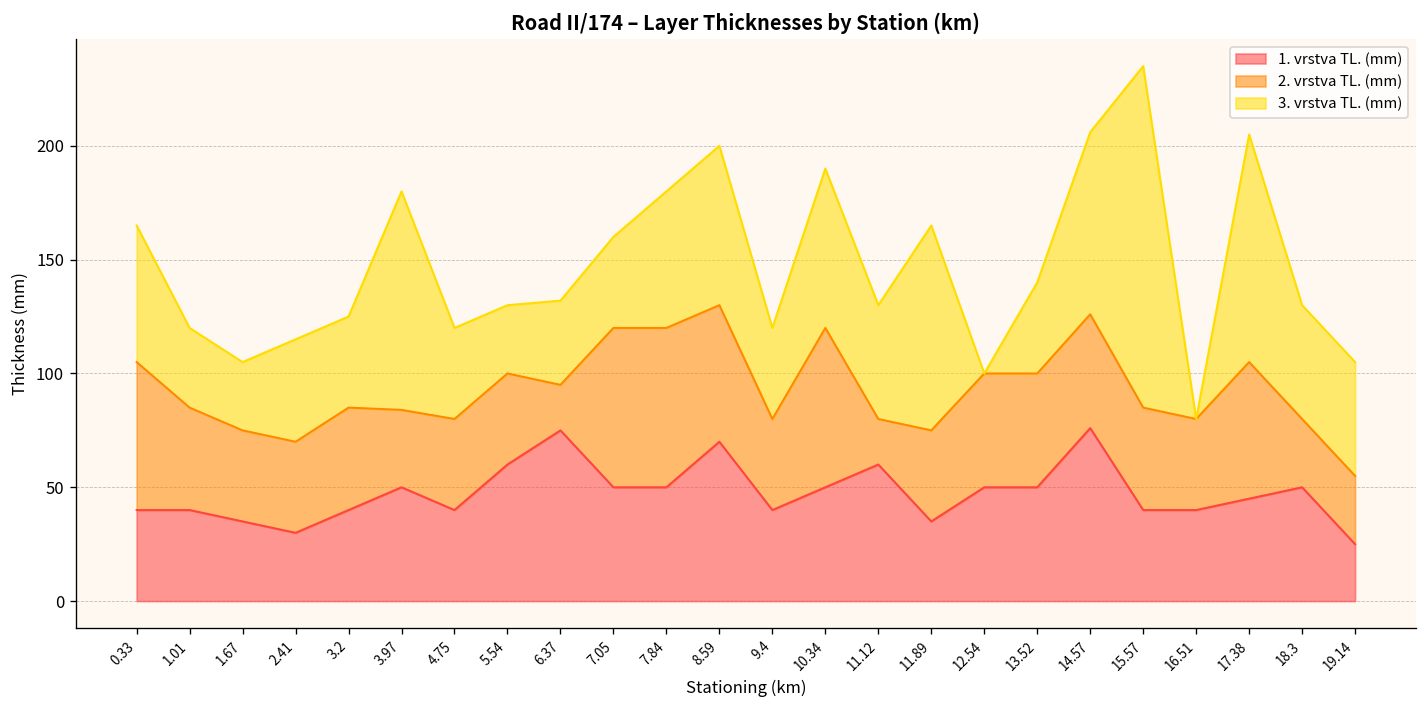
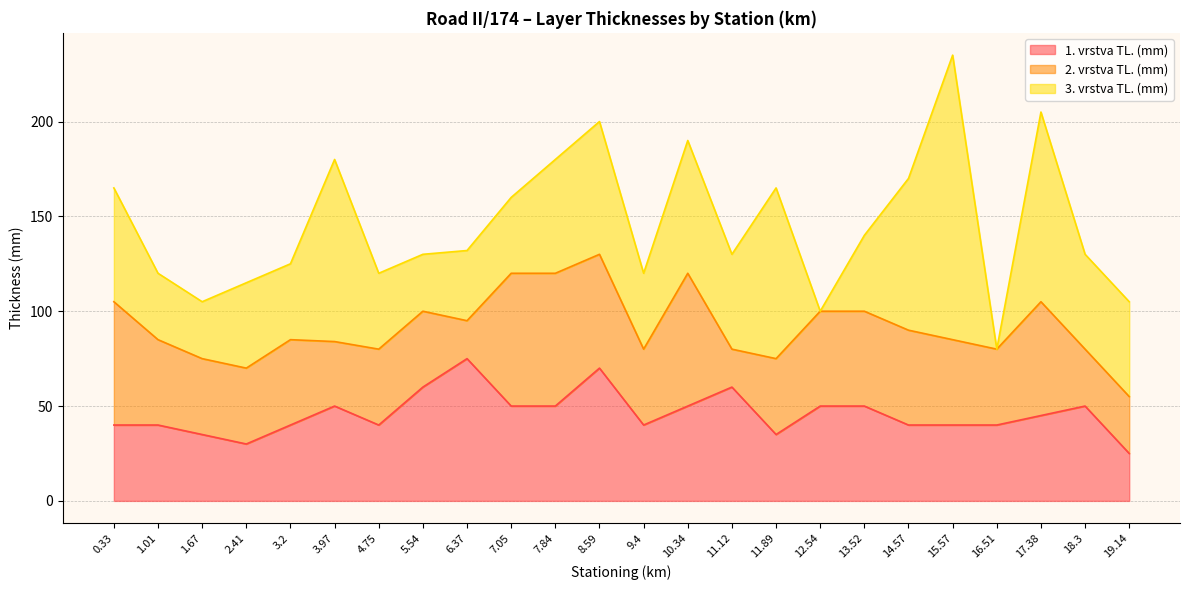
  {
    "1. vrstva TL. (mm)": {
      "0.33": 40,
      "1.01": 40,
      "1.67": 35,
      "2.41": 30,
      "3.2": 40,
      "3.97": 50,
      "4.75": 40,
      "5.54": 60,
      "6.37": 75,
      "7.05": 50,
      "7.84": 50,
      "8.59": 70,
      "9.4": 40,
      "10.34": 50,
      "11.12": 60,
      "11.89": 35,
      "12.54": 50,
      "13.52": 50,
-     "14.57": 76,
+     "14.57": 40,
      "15.57": 40,
      "16.51": 40,
      "17.38": 45,
      "18.3": 50,
      "19.14": 25
    },
    "2. vrstva TL. (mm)": {
      "0.33": 65,
      "1.01": 45,
      "1.67": 40,
      "2.41": 40,
      "3.2": 45,
      "3.97": 34,
      "4.75": 40,
      "5.54": 40,
      "6.37": 20,
      "7.05": 70,
      "7.84": 70,
      "8.59": 60,
      "9.4": 40,
      "10.34": 70,
      "11.12": 20,
      "11.89": 40,
      "13.52": 50,
      "14.57": 50,
      "15.57": 45,
      "17.38": 60,
      "18.3": 30,
      "19.14": 30
    },
    "3. vrstva TL. (mm)": {
      "0.33": 60,
      "1.01": 35,
      "1.67": 30,
      "2.41": 45,
      "3.2": 40,
      "3.97": 96,
      "4.75": 40,
      "5.54": 30,
      "6.37": 37,
      "7.05": 40,
      "7.84": 60,
      "8.59": 70,
      "9.4": 40,
      "10.34": 70,
      "11.12": 50,
      "11.89": 90,
      "13.52": 40,
      "14.57": 80,
      "15.57": 150,
      "17.38": 100,
      "18.3": 50,
      "19.14": 50
    }
  }
